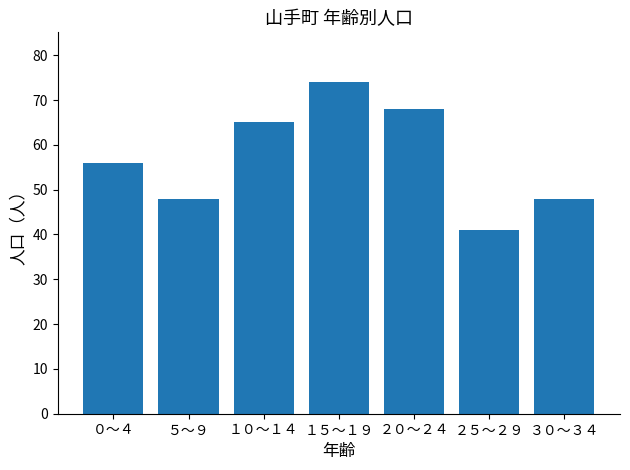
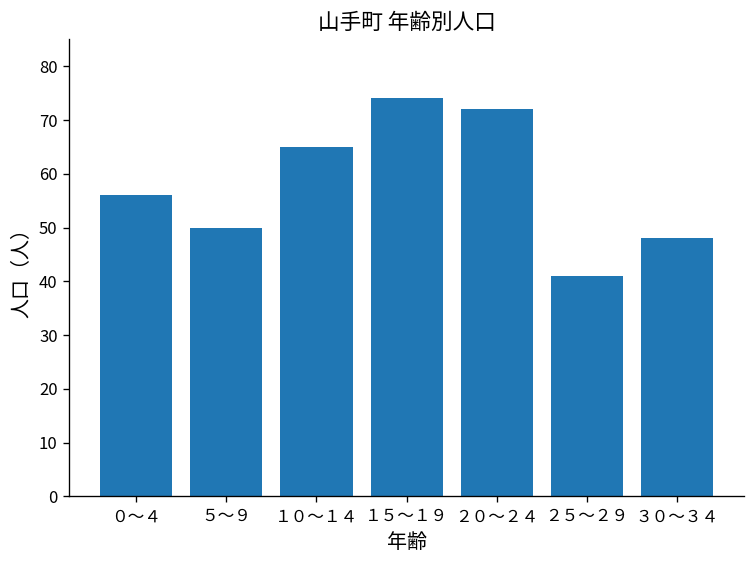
  {
    "０～４": 56,
-   "５～９": 48,
+   "５～９": 50,
    "１０～１４": 65,
    "１５～１９": 74,
-   "２０～２４": 68,
+   "２０～２４": 72,
    "２５～２９": 41,
    "３０～３４": 48
  }
